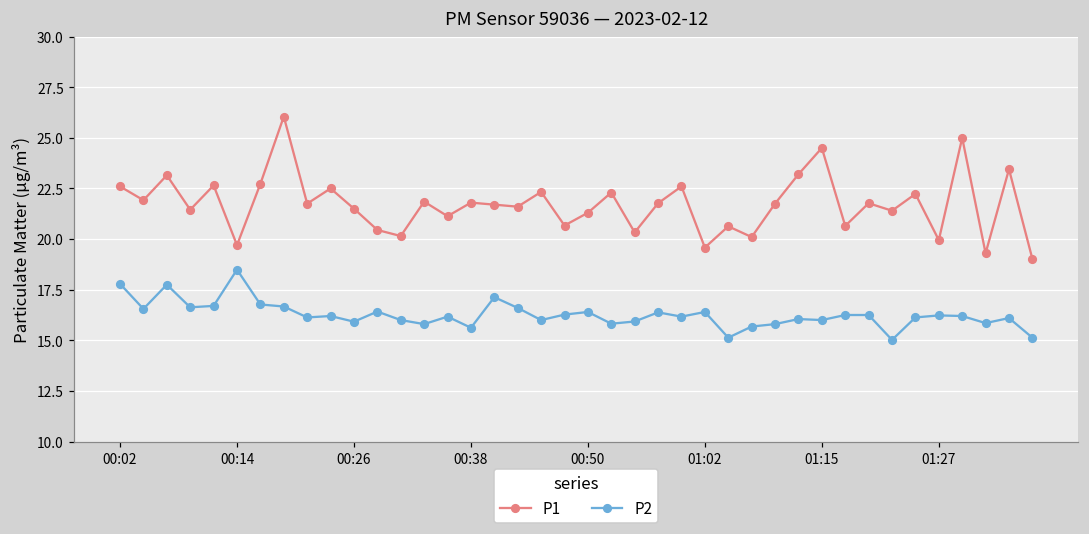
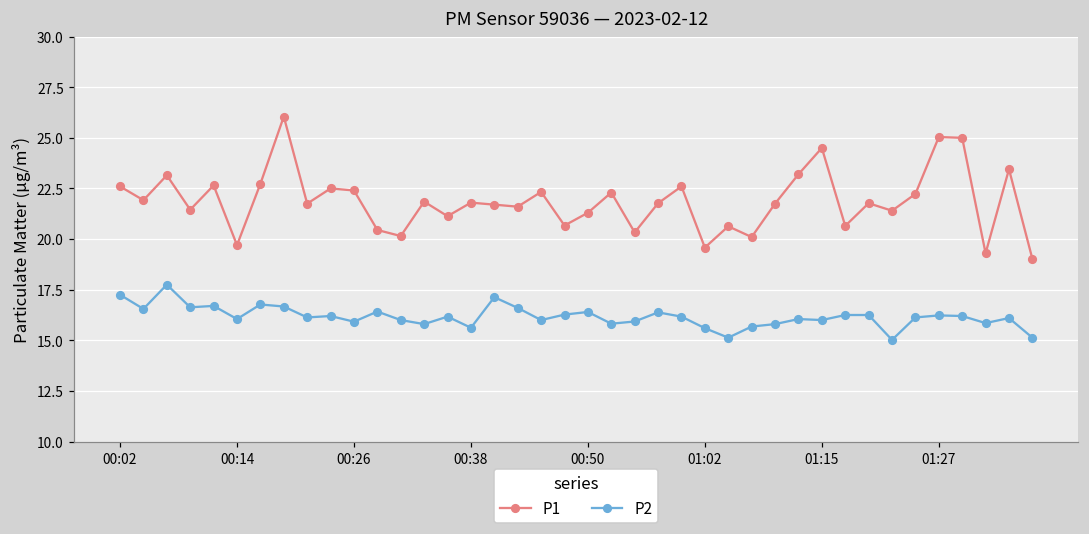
  {
    "P1": {
      "00:02": 22.6,
      "00:14": 19.7,
-     "00:26": 21.5,
+     "00:26": 22.4,
      "00:38": 21.8,
      "00:50": 21.3,
      "01:02": 19.6,
      "01:15": 24.5,
-     "01:27": 20.0
+     "01:27": 25.0
    },
    "P2": {
-     "00:02": 17.8,
-     "00:14": 18.5,
+     "00:02": 17.3,
+     "00:14": 16.1,
      "00:26": 15.9,
      "00:38": 15.6,
      "00:50": 16.4,
-     "01:02": 16.4,
+     "01:02": 15.6,
      "01:15": 16.0,
      "01:27": 16.2
    }
  }
